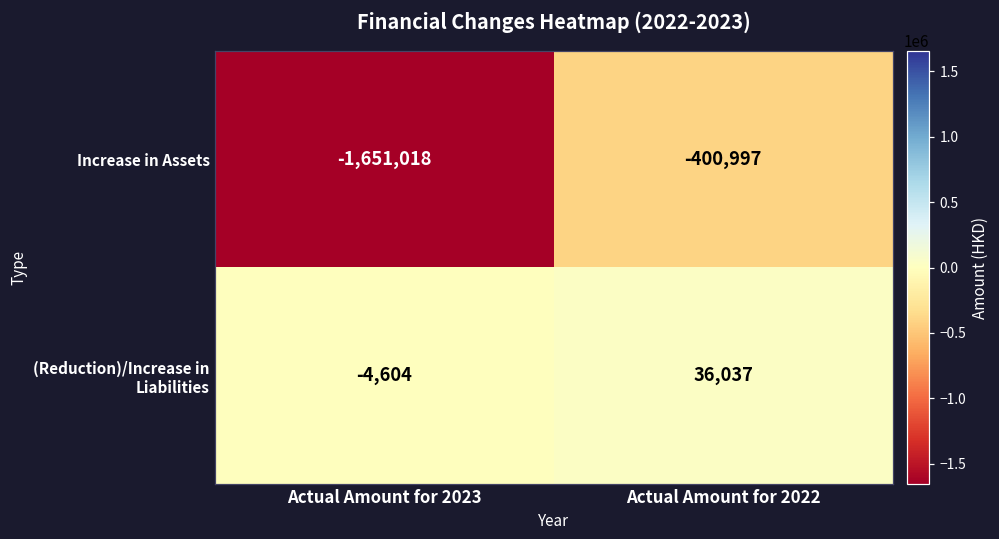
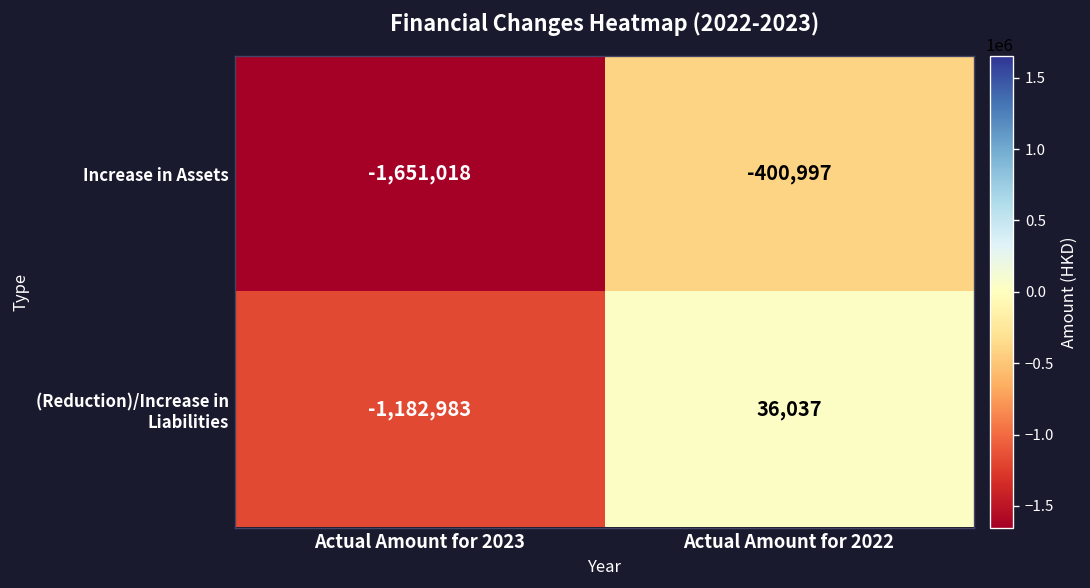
  {
    "(Reduction)/Increase in Liabilities": {
-     "Actual Amount for 2023": "-4,604"
+     "Actual Amount for 2023": "-1,182,983"
    }
  }
